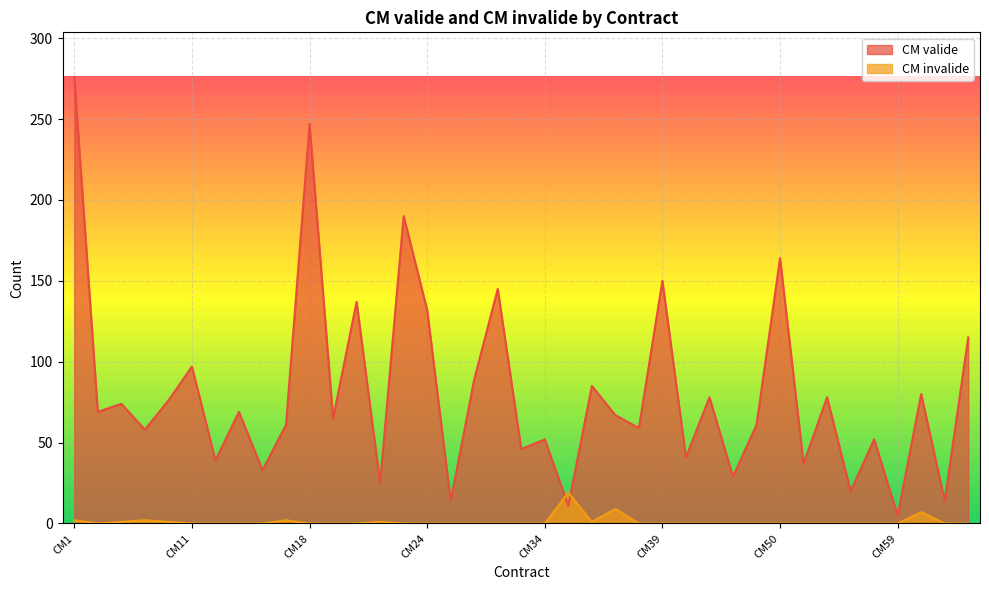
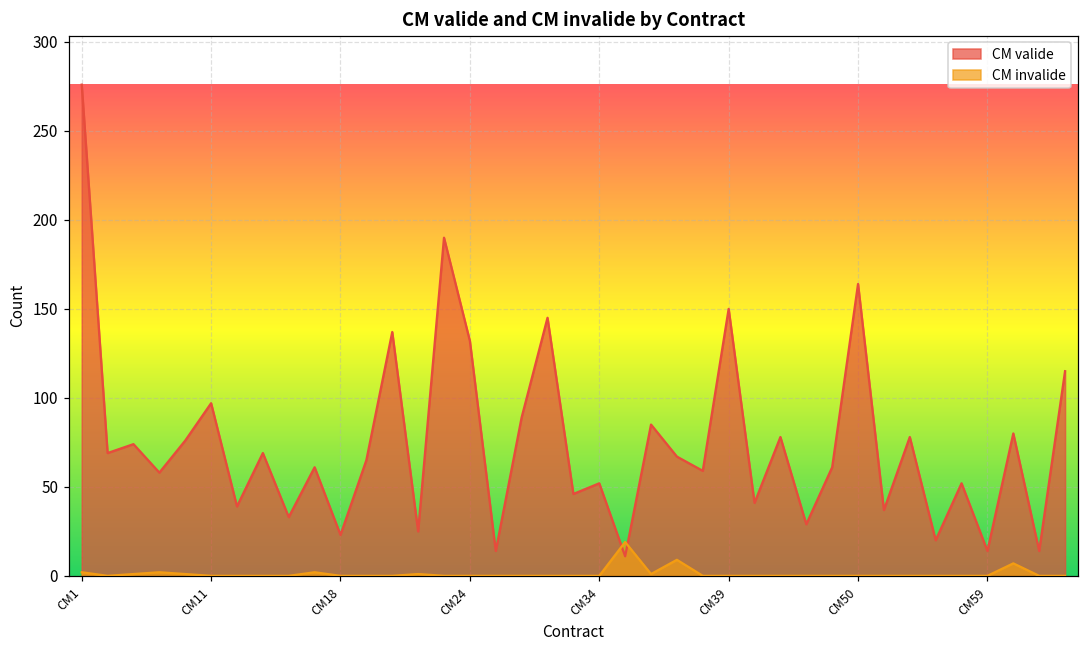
  {
    "CM valide": {
      "CM1": 276,
      "CM11": 97,
-     "CM18": 247,
+     "CM18": 23,
      "CM24": 132,
      "CM34": 52,
      "CM39": 150,
      "CM50": 164,
-     "CM59": 5
+     "CM59": 14
    },
    "CM invalide": {
      "CM1": 2,
      "CM11": 0,
      "CM18": 0,
      "CM24": 0,
      "CM34": 0,
      "CM39": 0,
      "CM50": 0,
      "CM59": 0
    }
  }
